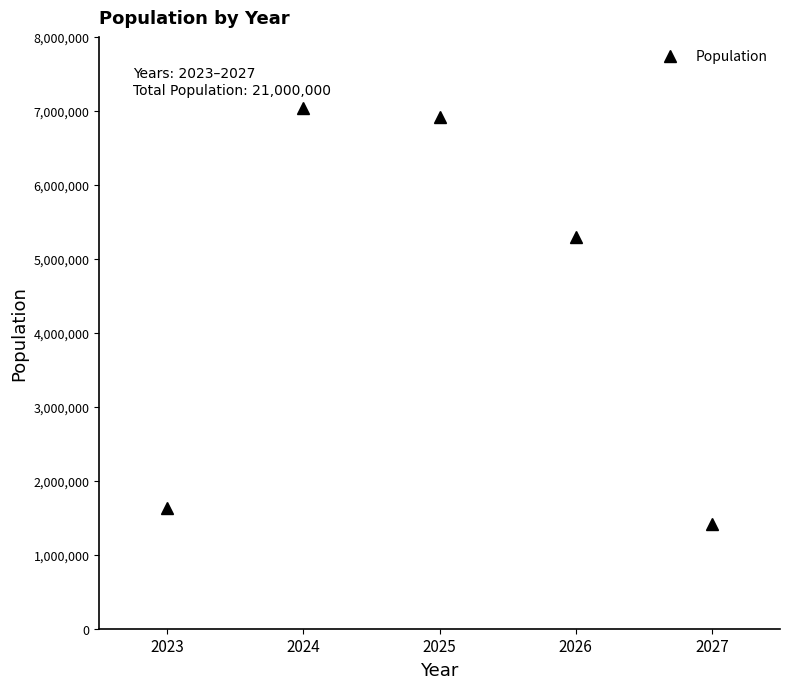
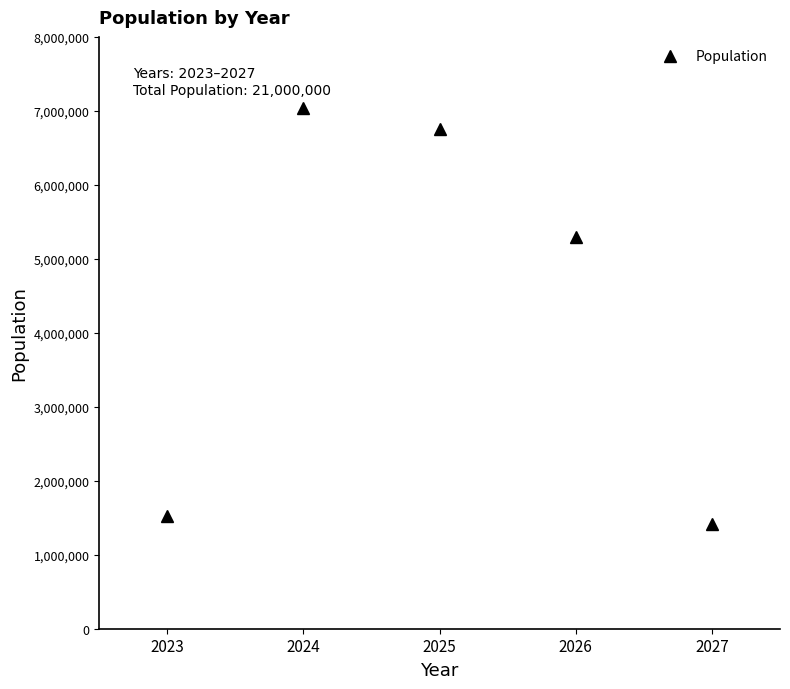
  {
-   "2023": "1,600,000",
-   "2025": "6,900,000",
+   "2023": "1,500,000",
+   "2025": "6,800,000",
    "2026": "5,300,000",
    "2027": "1,400,000"
  }
